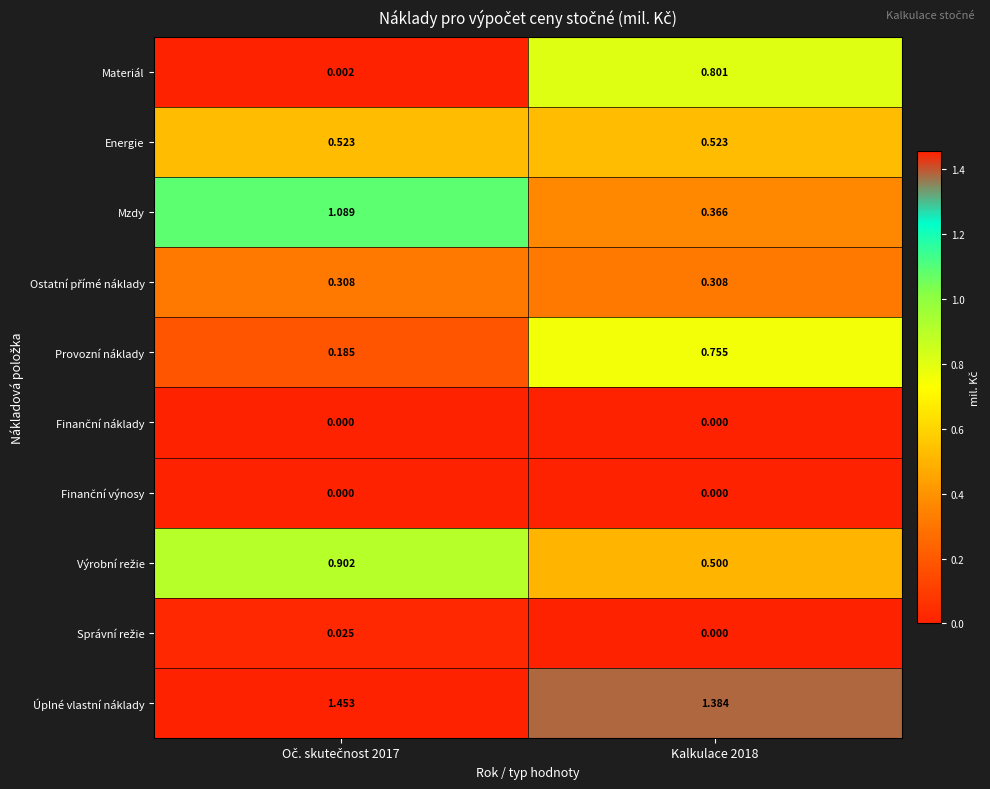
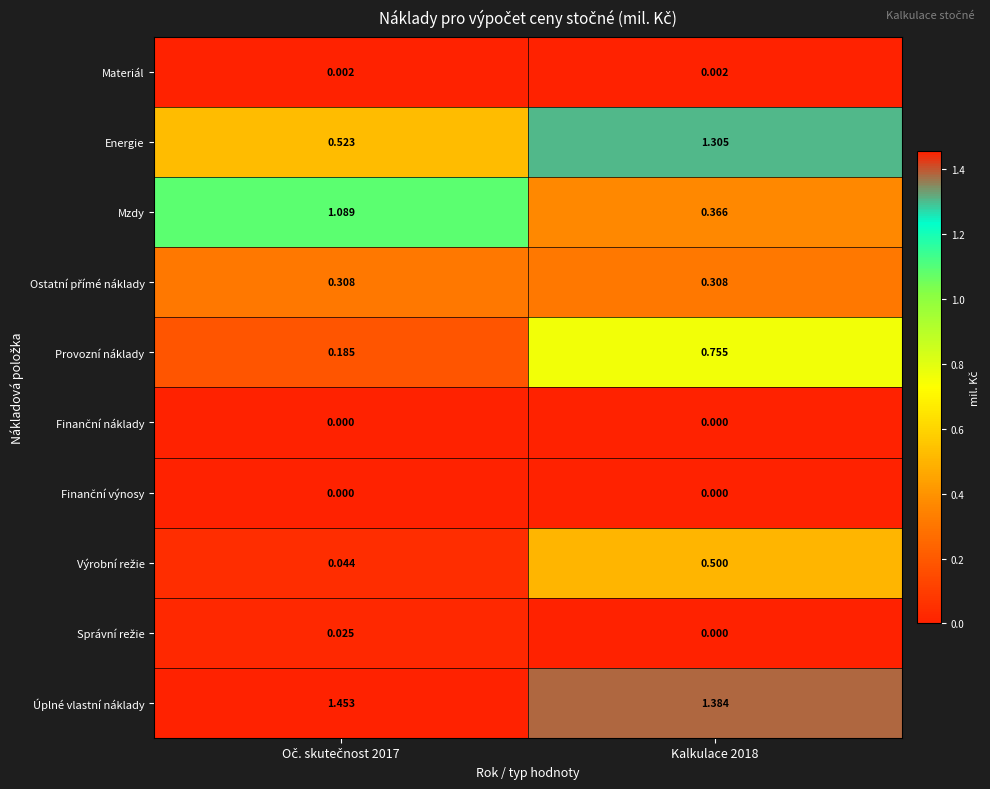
  {
    "Materiál": {
      "Oč. skutečnost 2017": 0.002,
-     "Kalkulace 2018": 0.801
+     "Kalkulace 2018": 0.002
    },
    "Energie": {
      "Oč. skutečnost 2017": 0.523,
-     "Kalkulace 2018": 0.523
+     "Kalkulace 2018": 1.305
    },
    "Mzdy": {
      "Oč. skutečnost 2017": 1.089,
      "Kalkulace 2018": 0.366
    },
    "Ostatní přímé náklady": {
      "Oč. skutečnost 2017": 0.308,
      "Kalkulace 2018": 0.308
    },
    "Provozní náklady": {
      "Oč. skutečnost 2017": 0.185,
      "Kalkulace 2018": 0.755
    },
    "Finanční náklady": {
      "Oč. skutečnost 2017": 0.000,
      "Kalkulace 2018": 0.000
    },
    "Finanční výnosy": {
      "Oč. skutečnost 2017": 0.000,
      "Kalkulace 2018": 0.000
    },
    "Výrobní režie": {
-     "Oč. skutečnost 2017": 0.902,
+     "Oč. skutečnost 2017": 0.044,
      "Kalkulace 2018": 0.500
    },
    "Správní režie": {
      "Oč. skutečnost 2017": 0.025,
      "Kalkulace 2018": 0.000
    },
    "Úplné vlastní náklady": {
      "Oč. skutečnost 2017": 1.453,
      "Kalkulace 2018": 1.384
    }
  }
